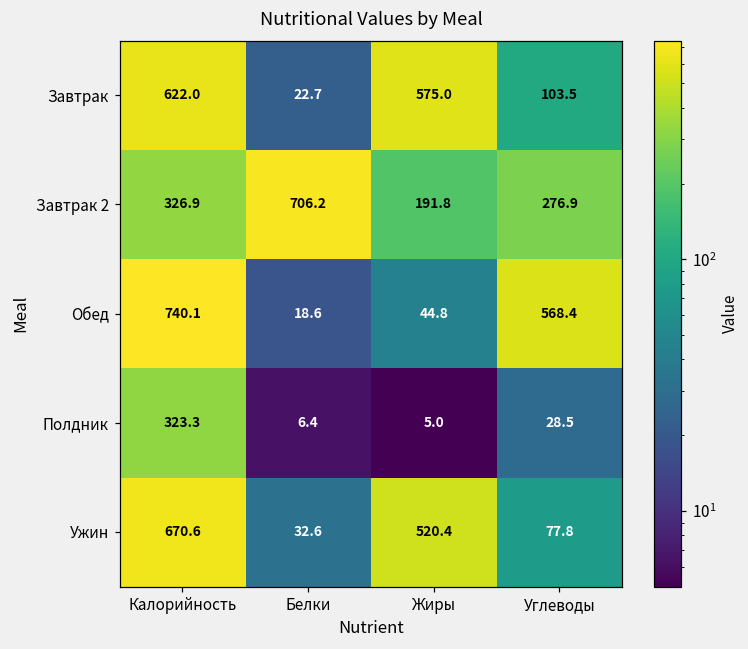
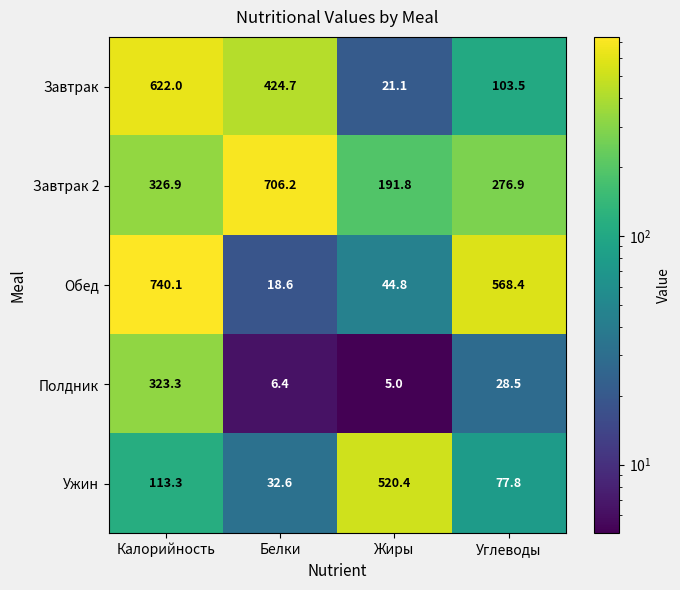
  {
    "Завтрак": {
      "Калорийность": 622.0,
-     "Белки": 22.7,
-     "Жиры": 575.0,
+     "Белки": 424.7,
+     "Жиры": 21.1,
      "Углеводы": 103.5
    },
    "Завтрак 2": {
      "Калорийность": 326.9,
      "Белки": 706.2,
      "Жиры": 191.8,
      "Углеводы": 276.9
    },
    "Обед": {
      "Калорийность": 740.1,
      "Белки": 18.6,
      "Жиры": 44.8,
      "Углеводы": 568.4
    },
    "Полдник": {
      "Калорийность": 323.3,
      "Белки": 6.4,
      "Жиры": 5.0,
      "Углеводы": 28.5
    },
    "Ужин": {
-     "Калорийность": 670.6,
+     "Калорийность": 113.3,
      "Белки": 32.6,
      "Жиры": 520.4,
      "Углеводы": 77.8
    }
  }
